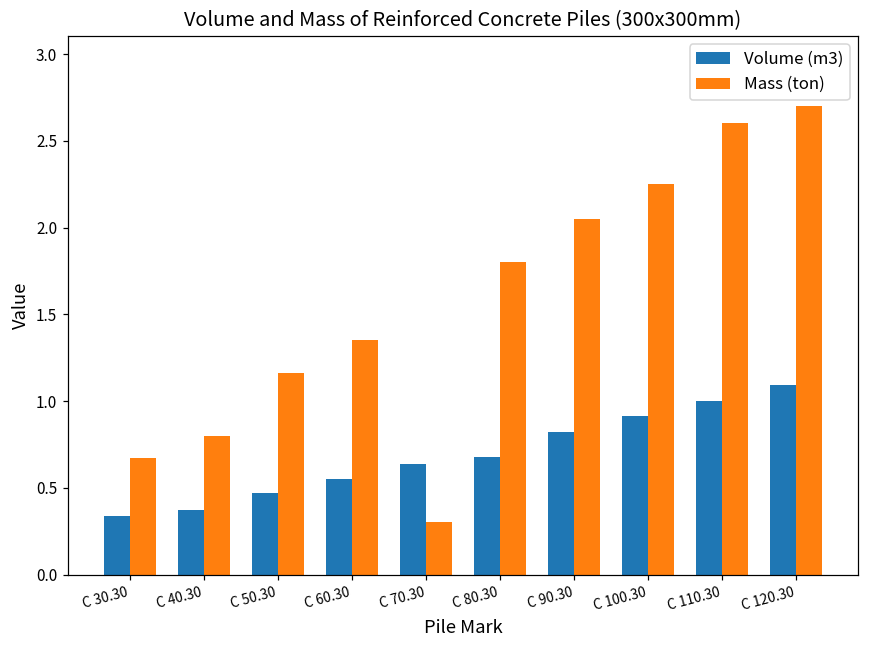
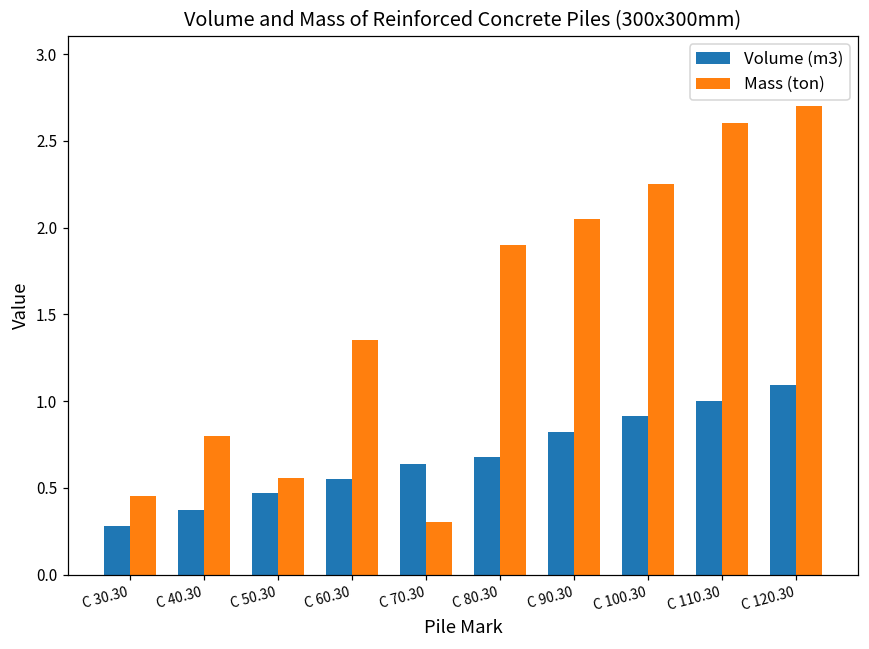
  {
    "Volume (m3)": {
-     "C 30.30": 0.34,
+     "C 30.30": 0.28,
      "C 40.30": 0.37,
      "C 50.30": 0.47,
      "C 60.30": 0.55,
      "C 70.30": 0.64,
      "C 80.30": 0.68,
      "C 90.30": 0.82,
      "C 100.30": 0.91,
      "C 110.30": 1.00,
      "C 120.30": 1.09
    },
    "Mass (ton)": {
-     "C 30.30": 0.68,
+     "C 30.30": 0.46,
      "C 40.30": 0.80,
-     "C 50.30": 1.16,
+     "C 50.30": 0.56,
      "C 60.30": 1.35,
      "C 70.30": 0.30,
-     "C 80.30": 1.8,
+     "C 80.30": 1.9,
      "C 90.30": 2.05,
      "C 100.30": 2.25,
      "C 110.30": 2.60,
      "C 120.30": 2.70
    }
  }
